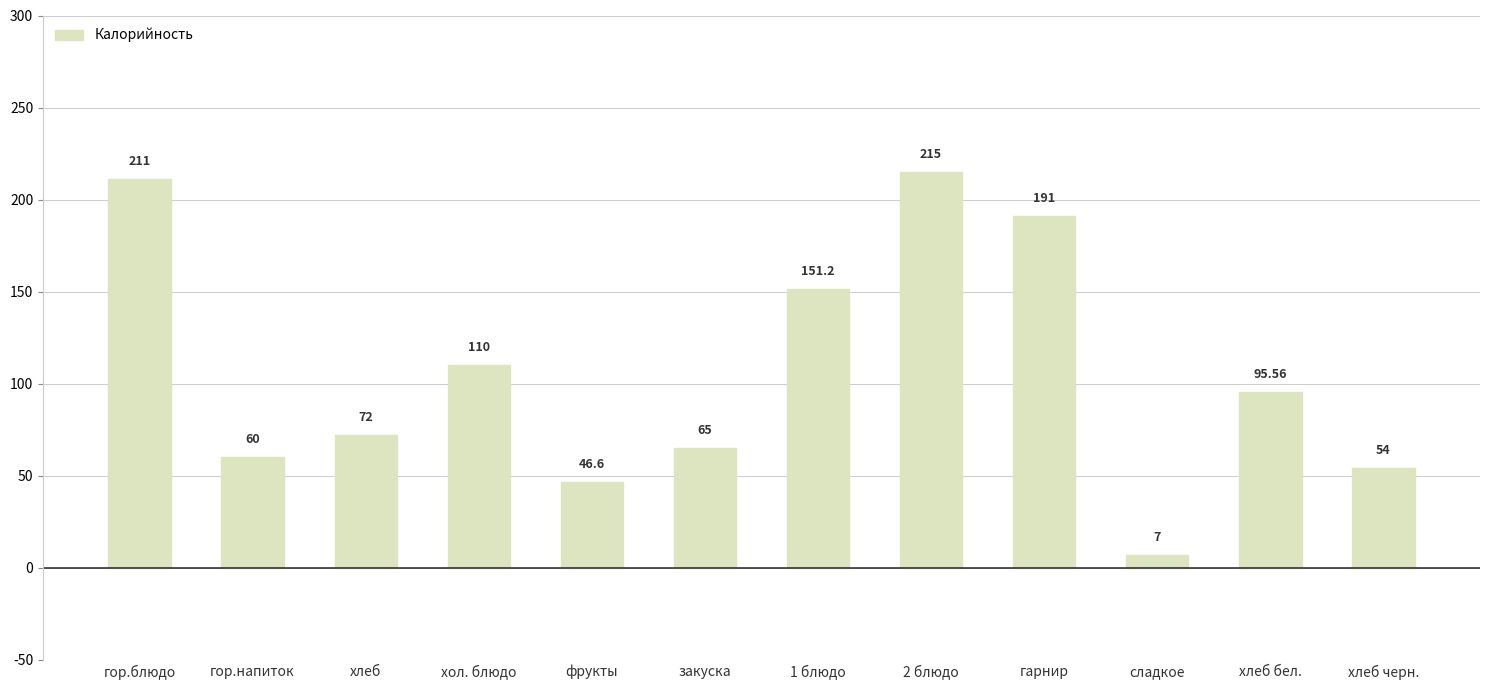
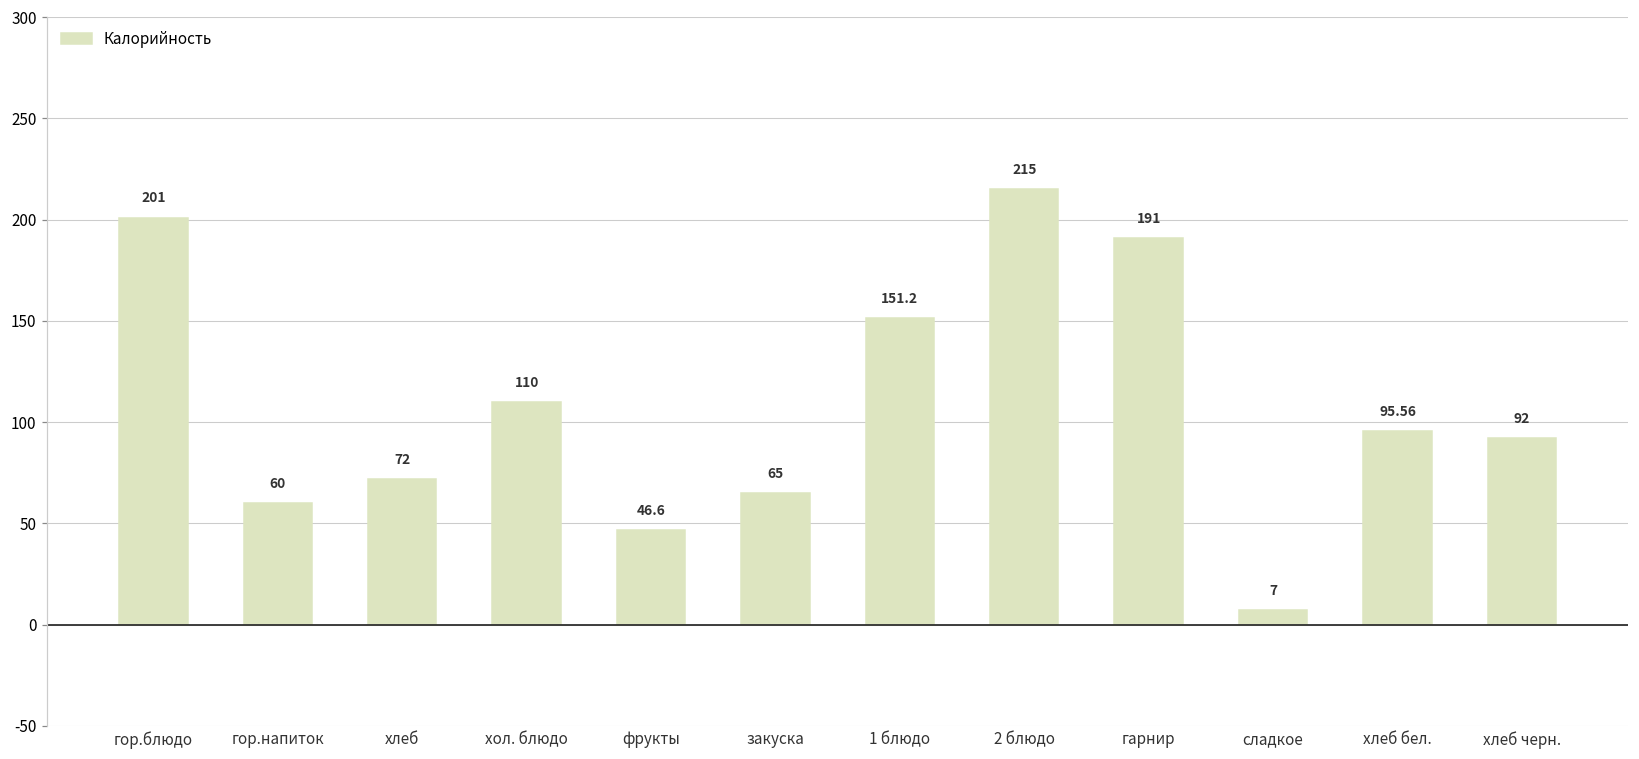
  {
-   "гор.блюдо": 211,
+   "гор.блюдо": 201,
    "гор.напиток": 60,
    "хлеб": 72,
    "хол. блюдо": 110,
    "фрукты": 46.6,
    "закуска": 65,
    "1 блюдо": 151.2,
    "2 блюдо": 215,
    "гарнир": 191,
    "сладкое": 7,
    "хлеб бел.": 95.56,
-   "хлеб черн.": 54
+   "хлеб черн.": 92
  }
